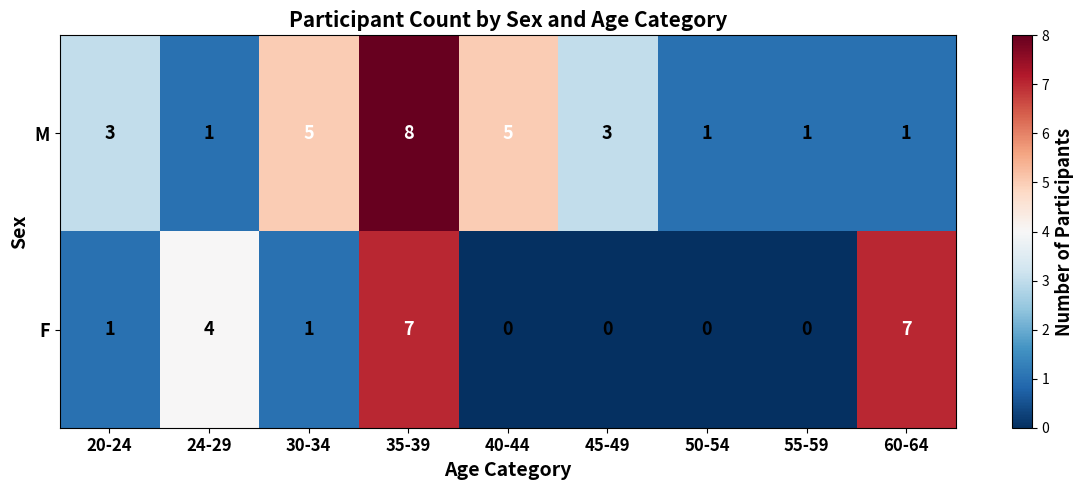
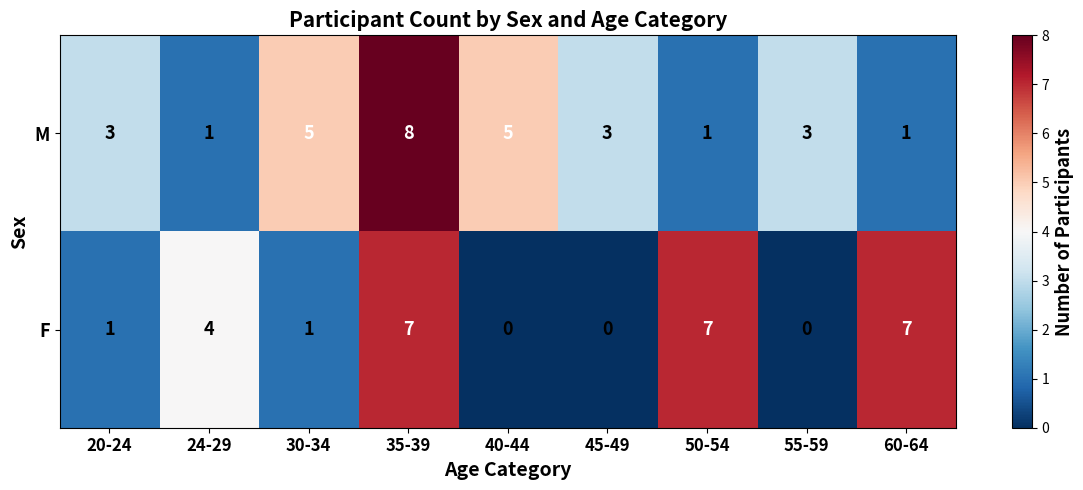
  {
    "M": {
      "20-24": 3,
      "24-29": 1,
      "30-34": 5,
      "35-39": 8,
      "40-44": 5,
      "45-49": 3,
      "50-54": 1,
-     "55-59": 1,
+     "55-59": 3,
      "60-64": 1
    },
    "F": {
      "20-24": 1,
      "24-29": 4,
      "30-34": 1,
      "35-39": 7,
      "40-44": 0,
      "45-49": 0,
-     "50-54": 0,
+     "50-54": 7,
      "55-59": 0,
      "60-64": 7
    }
  }
